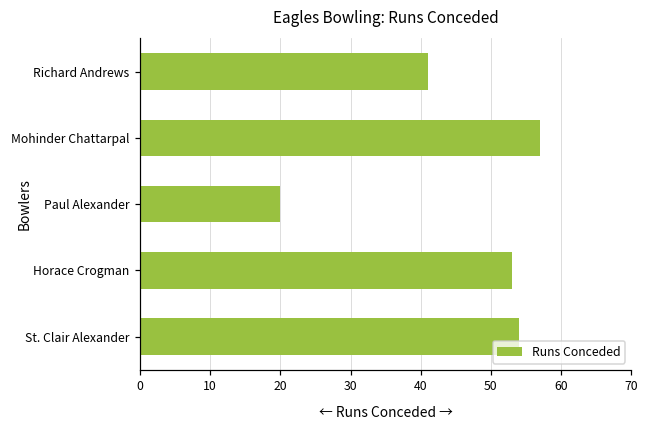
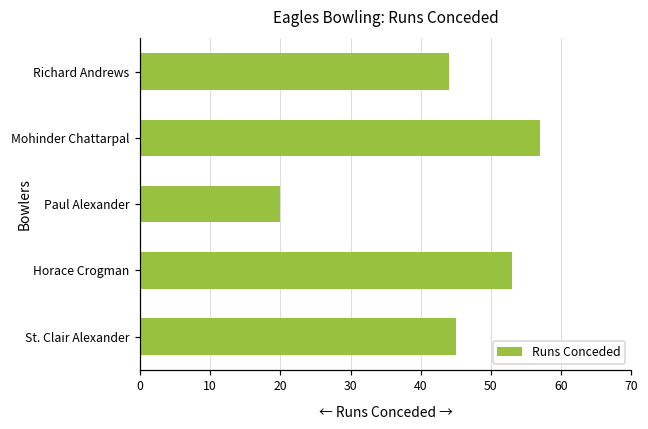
  {
-   "Richard Andrews": 41,
+   "Richard Andrews": 44,
    "Mohinder Chattarpal": 57,
    "Paul Alexander": 20,
    "Horace Crogman": 53,
-   "St. Clair Alexander": 54
+   "St. Clair Alexander": 45
  }
